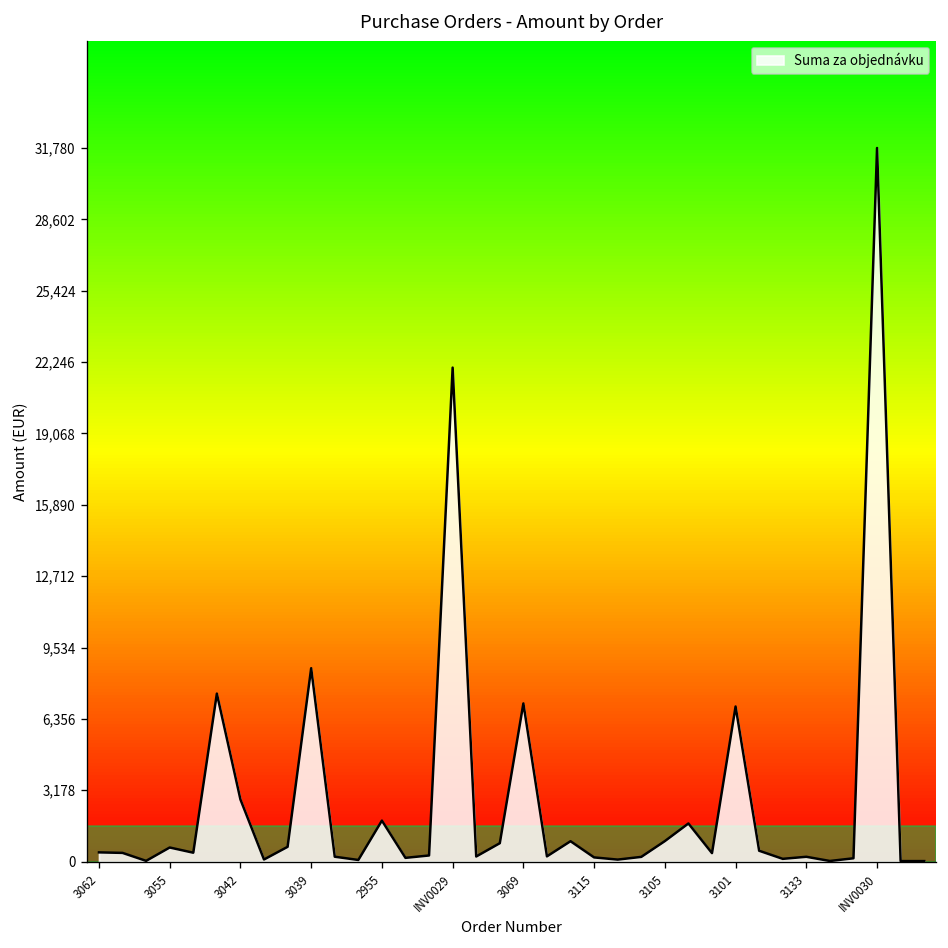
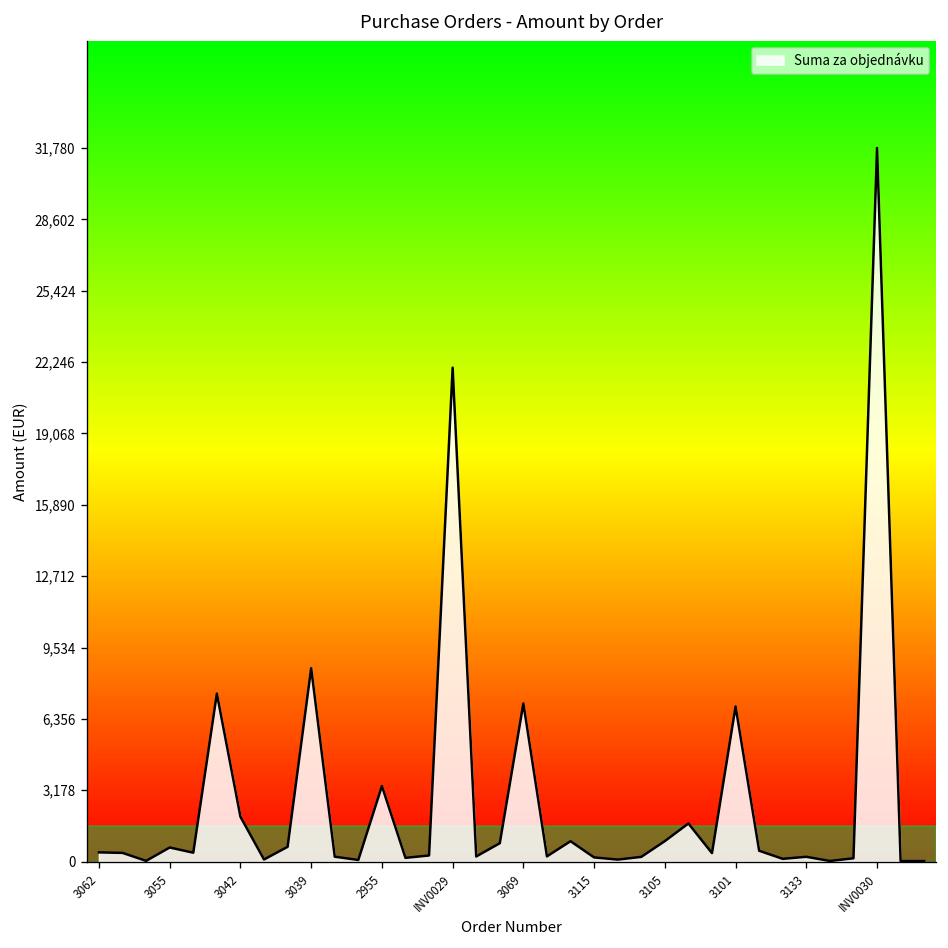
  {
-   "3042": "2,800",
+   "3042": "2,000",
    "3039": "8,600",
-   "2955": "1,800",
+   "2955": "3,400",
    "INV0029": "22,000",
    "3069": "7,000",
    "3101": "6,900",
    "INV0030": "31,800"
  }
